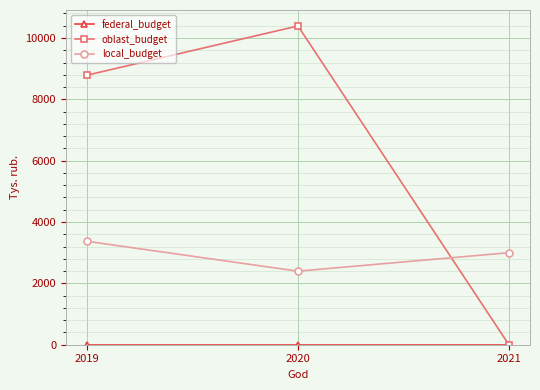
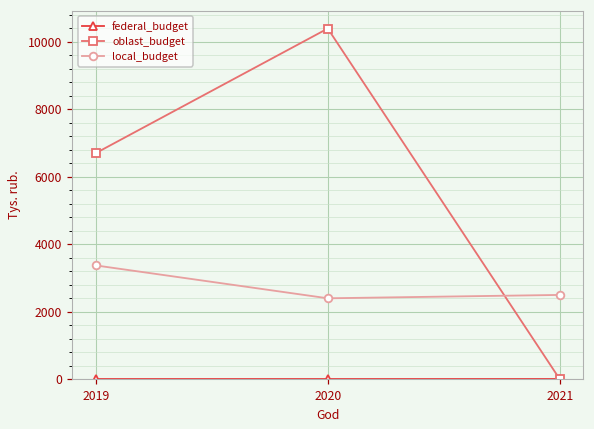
  {
    "federal_budget": {
      "2019": 0,
      "2020": 0
    },
    "oblast_budget": {
-     "2019": 8800,
+     "2019": 6700,
      "2020": 10400
    },
    "local_budget": {
      "2019": 3400,
      "2020": 2400,
-     "2021": 3000
+     "2021": 2500
    }
  }
